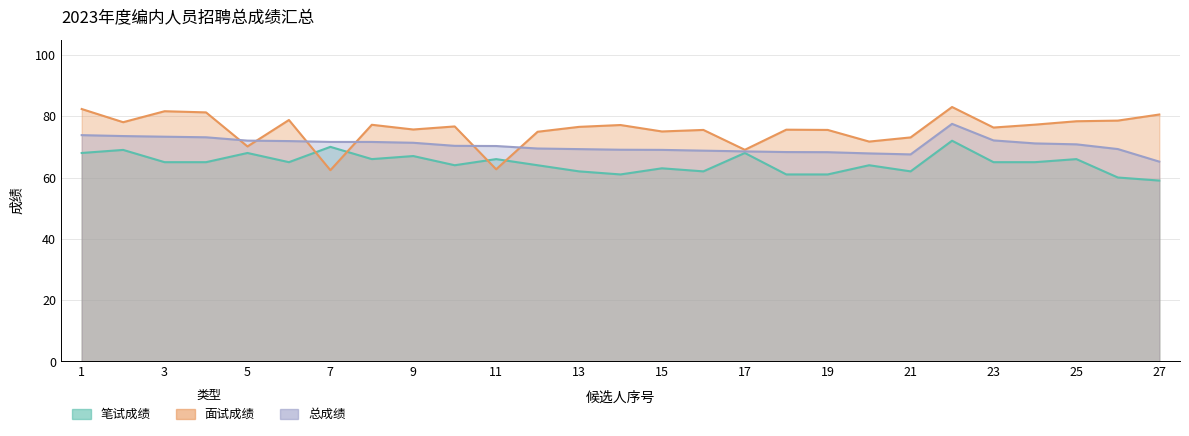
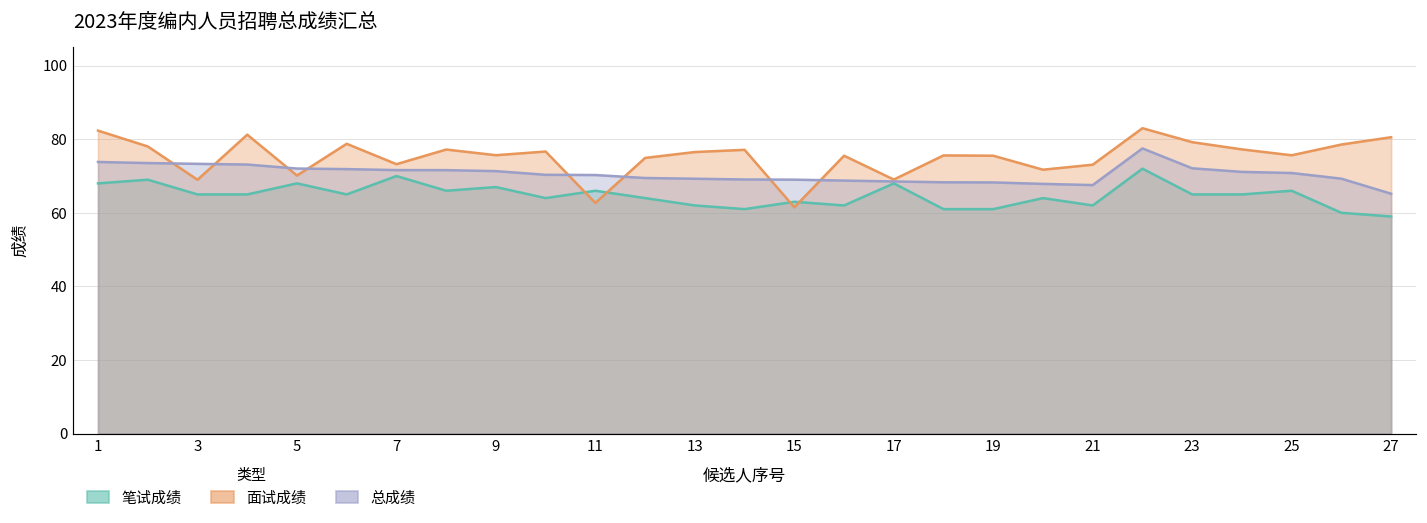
  {
    "面试成绩": {
      "1": 82,
-     "3": 82,
+     "3": 69,
      "5": 70,
-     "7": 62,
+     "7": 73,
      "9": 76,
      "11": 63,
      "13": 77,
-     "15": 75,
+     "15": 62,
      "19": 76,
      "21": 73,
-     "23": 76,
-     "25": 78,
+     "23": 79,
+     "25": 76,
      "27": 81
    }
  }
